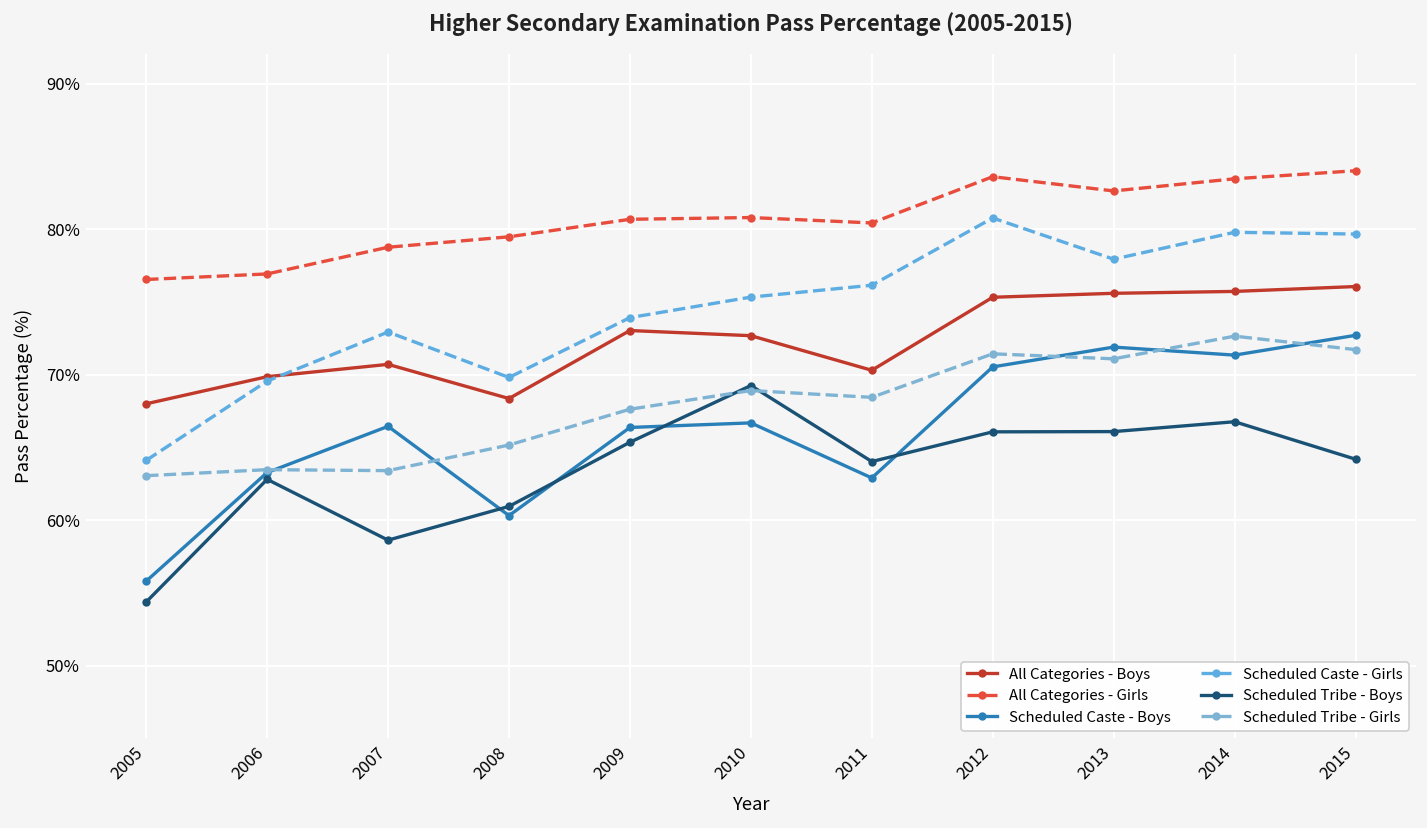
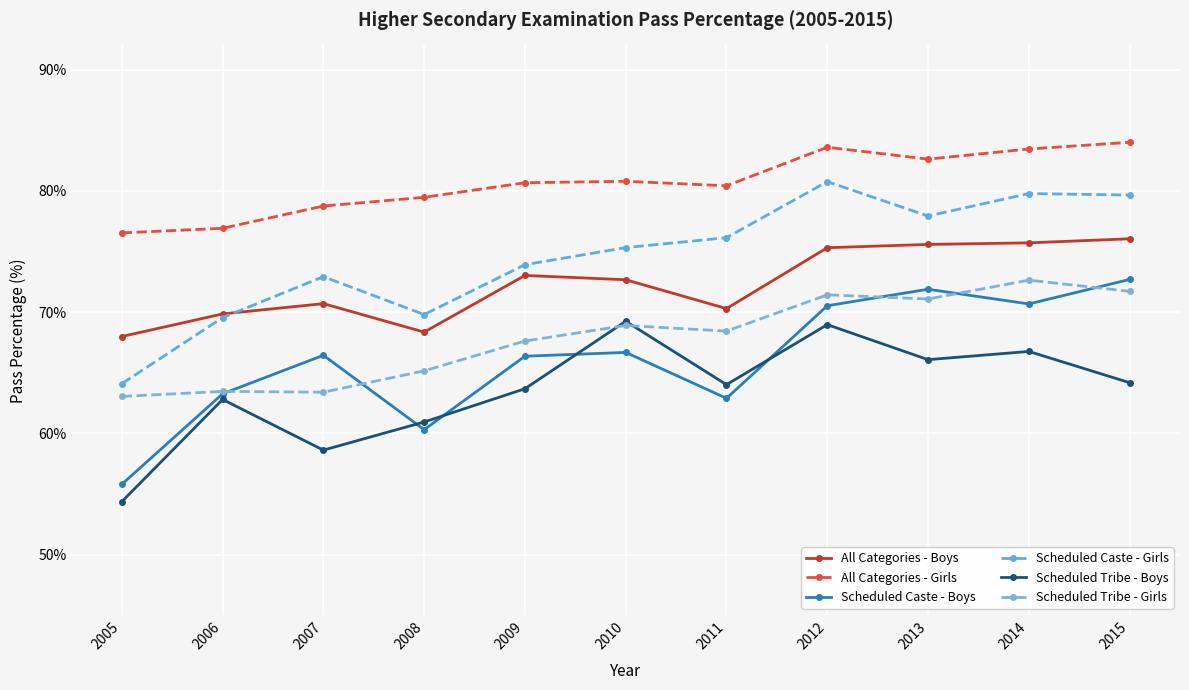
  {
    "Scheduled Caste - Boys": {
      "2005": "55.8%",
      "2007": "66.4%",
      "2008": "60.3%",
      "2009": "66.4%",
      "2010": "66.7%",
      "2011": "62.9%",
      "2012": "70.5%",
      "2013": "71.9%",
-     "2014": "71.3%",
+     "2014": "70.7%",
      "2015": "72.7%"
    },
    "Scheduled Tribe - Boys": {
      "2005": "54.4%",
      "2006": "62.8%",
      "2007": "58.6%",
      "2008": "60.9%",
-     "2009": "65.3%",
+     "2009": "63.7%",
      "2010": "69.2%",
      "2011": "64.0%",
-     "2012": "66.1%",
+     "2012": "69.0%",
      "2013": "66.1%",
      "2014": "66.8%",
      "2015": "64.2%"
    }
  }
